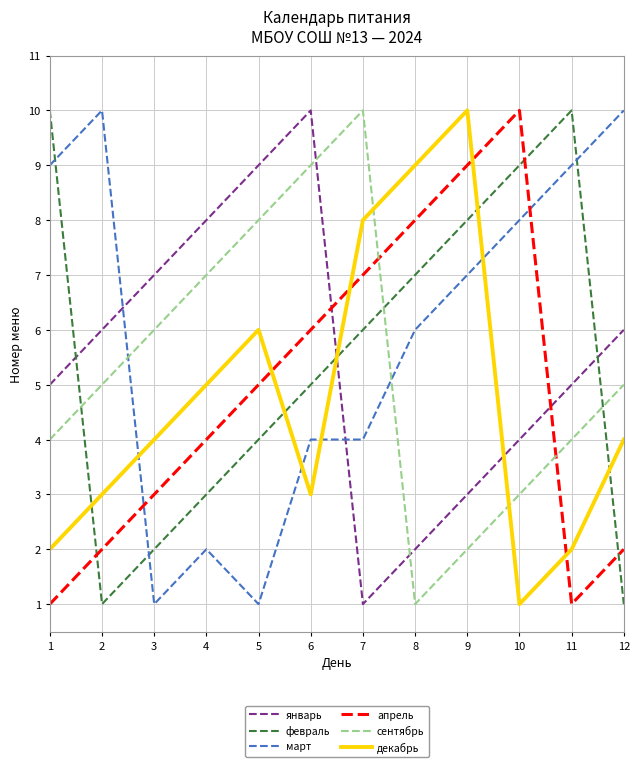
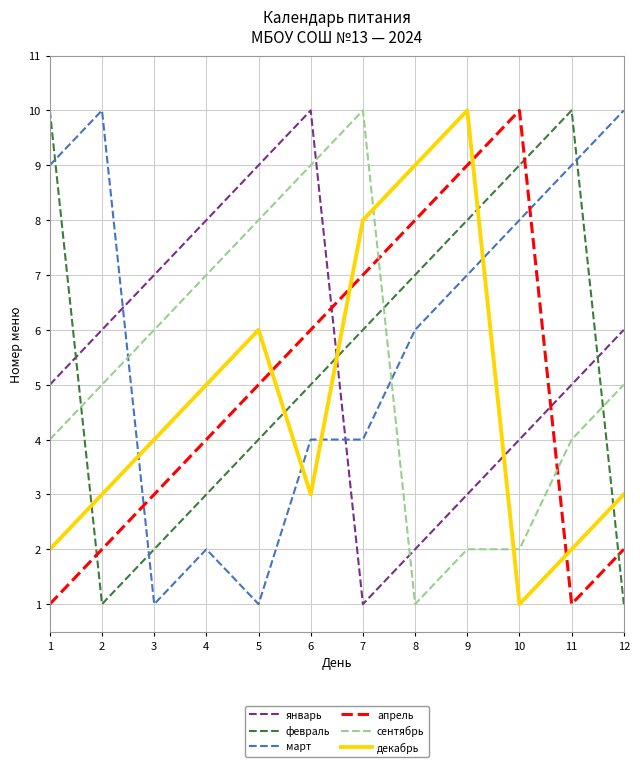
  {
    "январь": {
      "1": 5,
      "2": 6,
      "3": 7,
      "4": 8,
      "5": 9,
      "6": 10,
      "7": 1,
      "8": 2,
      "9": 3,
      "10": 4,
      "11": 5,
      "12": 6
    },
    "февраль": {
      "1": 10,
      "2": 1,
      "3": 2,
      "4": 3,
      "5": 4,
      "6": 5,
      "7": 6,
      "8": 7,
      "9": 8,
      "10": 9,
      "11": 10,
      "12": 1
    },
    "март": {
      "1": 9,
      "2": 10,
      "3": 1,
      "4": 2,
      "5": 1,
      "6": 4,
      "7": 4,
      "8": 6,
      "9": 7,
      "10": 8,
      "11": 9,
      "12": 10
    },
    "апрель": {
      "1": 1,
      "2": 2,
      "3": 3,
      "4": 4,
      "5": 5,
      "6": 6,
      "7": 7,
      "8": 8,
      "9": 9,
      "10": 10,
      "11": 1,
      "12": 2
    },
    "сентябрь": {
      "1": 4,
      "2": 5,
      "3": 6,
      "4": 7,
      "5": 8,
      "6": 9,
      "7": 10,
      "8": 1,
      "9": 2,
-     "10": 3,
+     "10": 2,
      "11": 4,
      "12": 5
    },
    "декабрь": {
      "1": 2,
      "2": 3,
      "3": 4,
      "4": 5,
      "5": 6,
      "6": 3,
      "7": 8,
      "8": 9,
      "9": 10,
      "10": 1,
      "11": 2,
-     "12": 4
+     "12": 3
    }
  }
